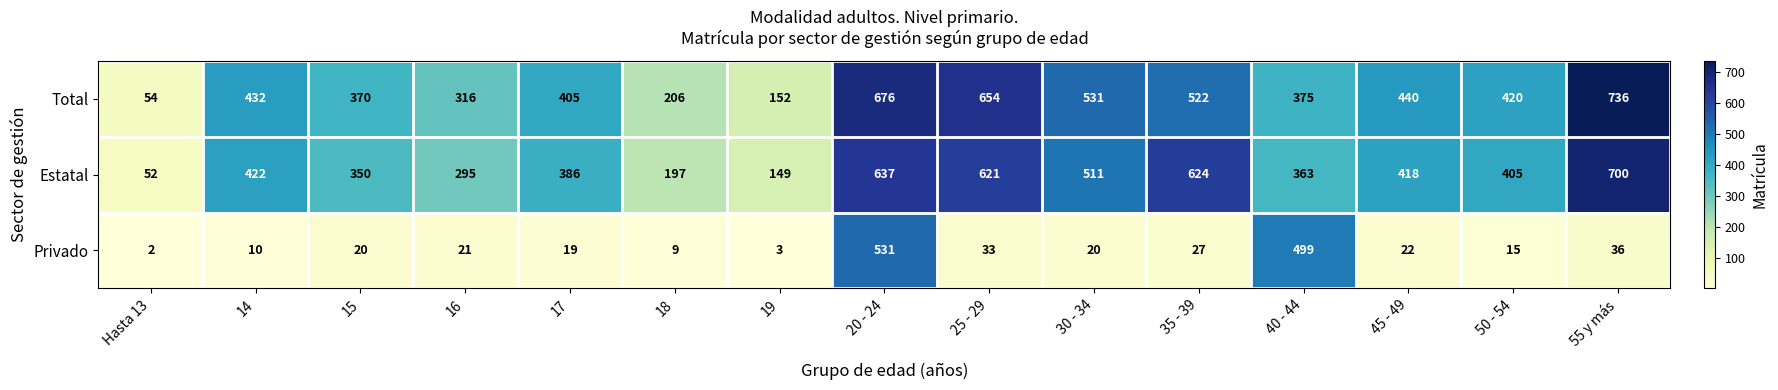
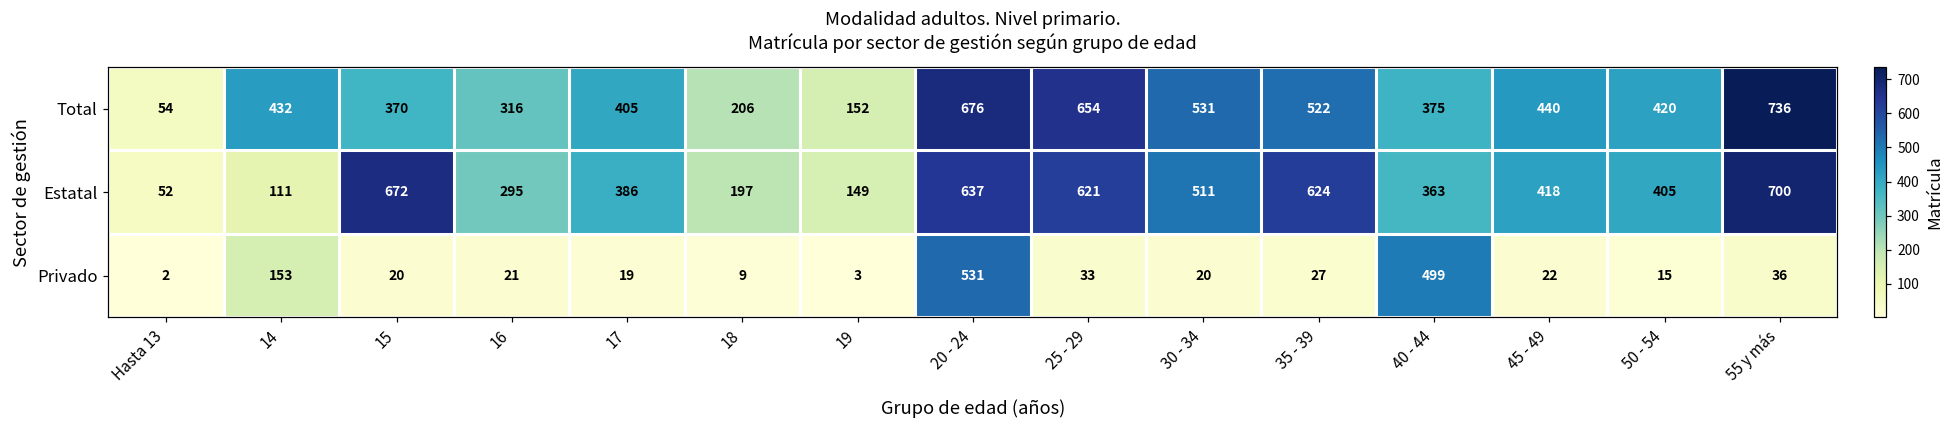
  {
    "Total": {
      "Hasta 13": 54,
      "14": 432,
      "15": 370,
      "16": 316,
      "17": 405,
      "18": 206,
      "19": 152,
      "20 - 24": 676,
      "25 - 29": 654,
      "30 - 34": 531,
      "35 - 39": 522,
      "40 - 44": 375,
      "45 - 49": 440,
      "50 - 54": 420,
      "55 y más": 736
    },
    "Estatal": {
      "Hasta 13": 52,
-     "14": 422,
-     "15": 350,
+     "14": 111,
+     "15": 672,
      "16": 295,
      "17": 386,
      "18": 197,
      "19": 149,
      "20 - 24": 637,
      "25 - 29": 621,
      "30 - 34": 511,
      "35 - 39": 624,
      "40 - 44": 363,
      "45 - 49": 418,
      "50 - 54": 405,
      "55 y más": 700
    },
    "Privado": {
      "Hasta 13": 2,
-     "14": 10,
+     "14": 153,
      "15": 20,
      "16": 21,
      "17": 19,
      "18": 9,
      "19": 3,
      "20 - 24": 531,
      "25 - 29": 33,
      "30 - 34": 20,
      "35 - 39": 27,
      "40 - 44": 499,
      "45 - 49": 22,
      "50 - 54": 15,
      "55 y más": 36
    }
  }
